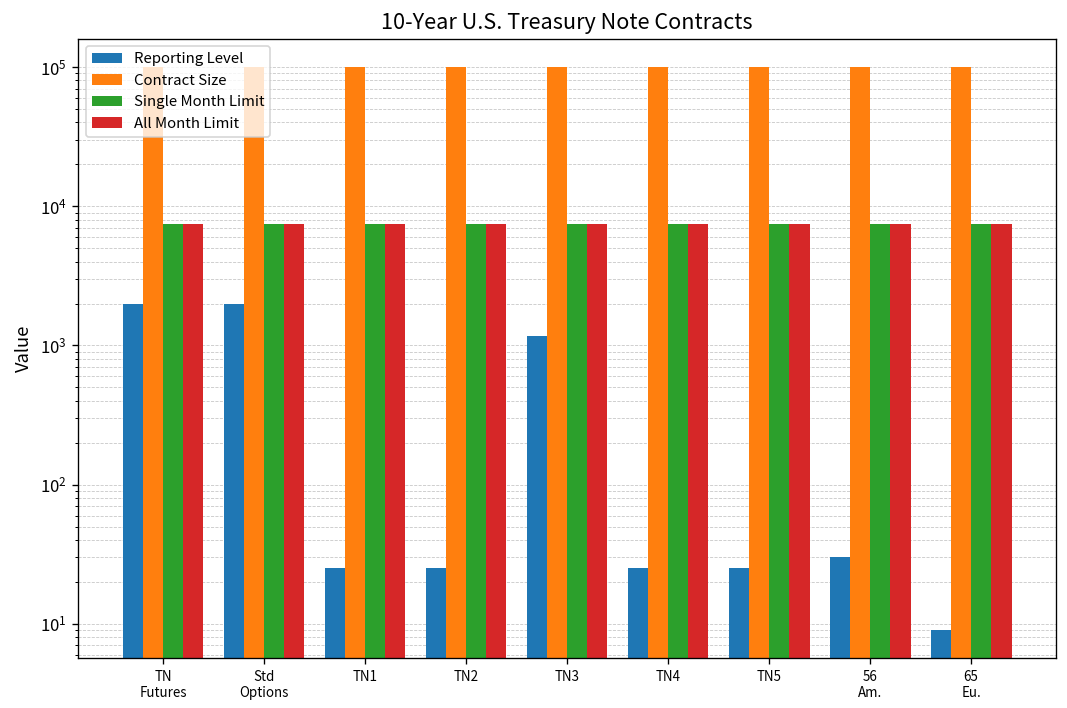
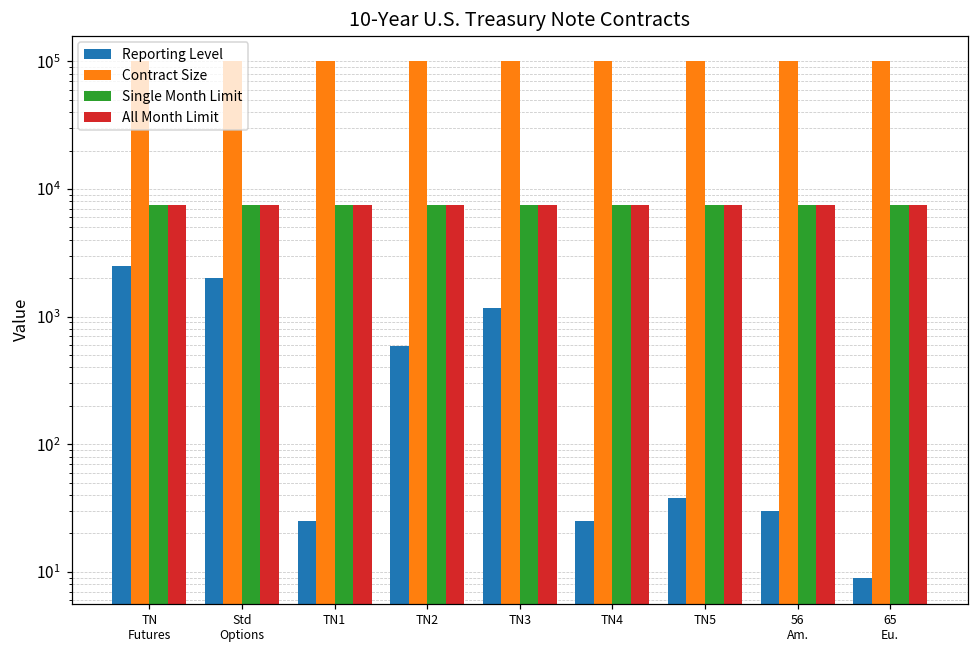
  {
    "Reporting Level": {
-     "TN Futures": 2000,
+     "TN Futures": 2500,
      "Std Options": 2000,
      "TN1": 25,
-     "TN2": 25,
+     "TN2": 600,
      "TN3": 1200,
      "TN4": 25,
-     "TN5": 25,
+     "TN5": 38,
      "56 Am.": 30,
      "65 Eu.": 9
    },
    "Contract Size": {
      "TN1": 100000,
      "TN2": 100000,
      "TN3": 100000,
      "TN4": 100000,
      "TN5": 100000,
      "56 Am.": 100000,
      "65 Eu.": 100000
    },
    "Single Month Limit": {
      "TN Futures": 8000,
      "Std Options": 8000,
      "TN1": 8000,
      "TN2": 8000,
      "TN3": 8000,
      "TN4": 8000,
      "TN5": 8000,
      "56 Am.": 8000,
      "65 Eu.": 8000
    },
    "All Month Limit": {
      "TN Futures": 8000,
      "Std Options": 8000,
      "TN1": 8000,
      "TN2": 8000,
      "TN3": 8000,
      "TN4": 8000,
      "TN5": 8000,
      "56 Am.": 8000,
      "65 Eu.": 8000
    }
  }
